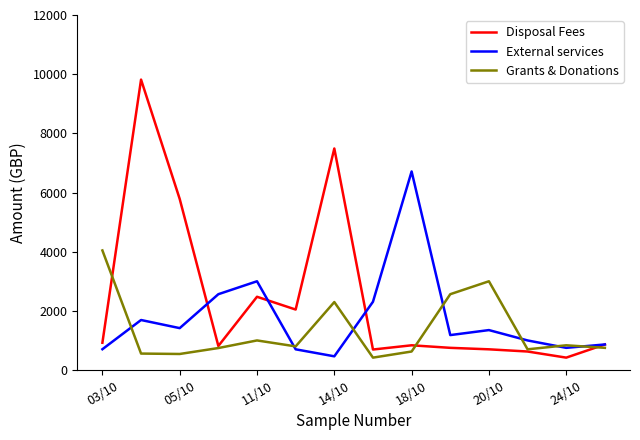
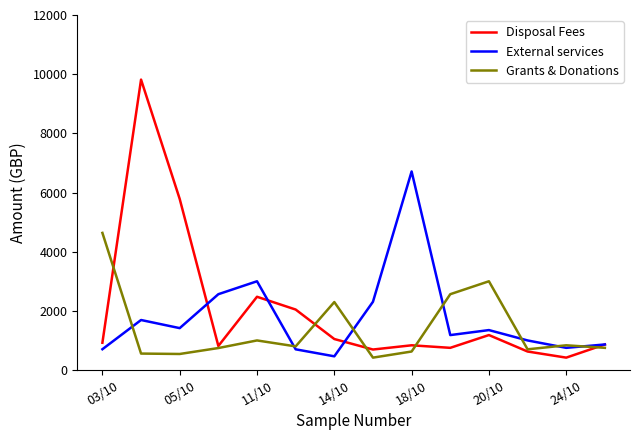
  {
    "Disposal Fees": {
      "03/10": 900,
      "05/10": 5800,
      "11/10": 2500,
-     "14/10": 7500,
+     "14/10": 1000,
      "18/10": 800,
-     "20/10": 700,
+     "20/10": 1200,
      "24/10": 400
    },
    "External services": {
      "03/10": 700,
      "05/10": 1400,
      "11/10": 3000,
      "14/10": 500,
      "18/10": 6700,
      "20/10": 1400
    },
    "Grants & Donations": {
-     "03/10": 4000,
+     "03/10": 4600,
      "05/10": 500,
      "11/10": 1000,
      "14/10": 2300,
      "18/10": 600,
      "20/10": 3000
    }
  }
